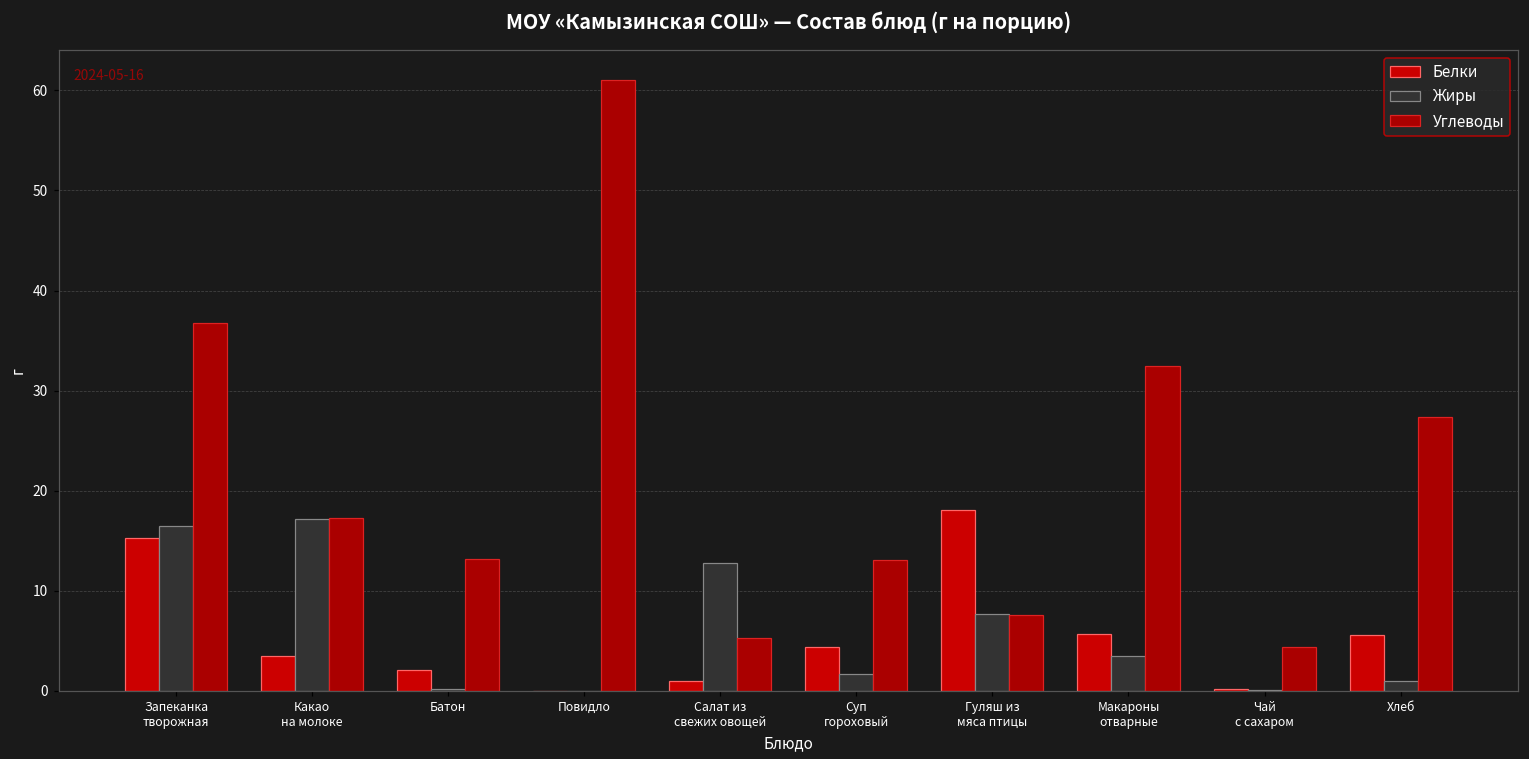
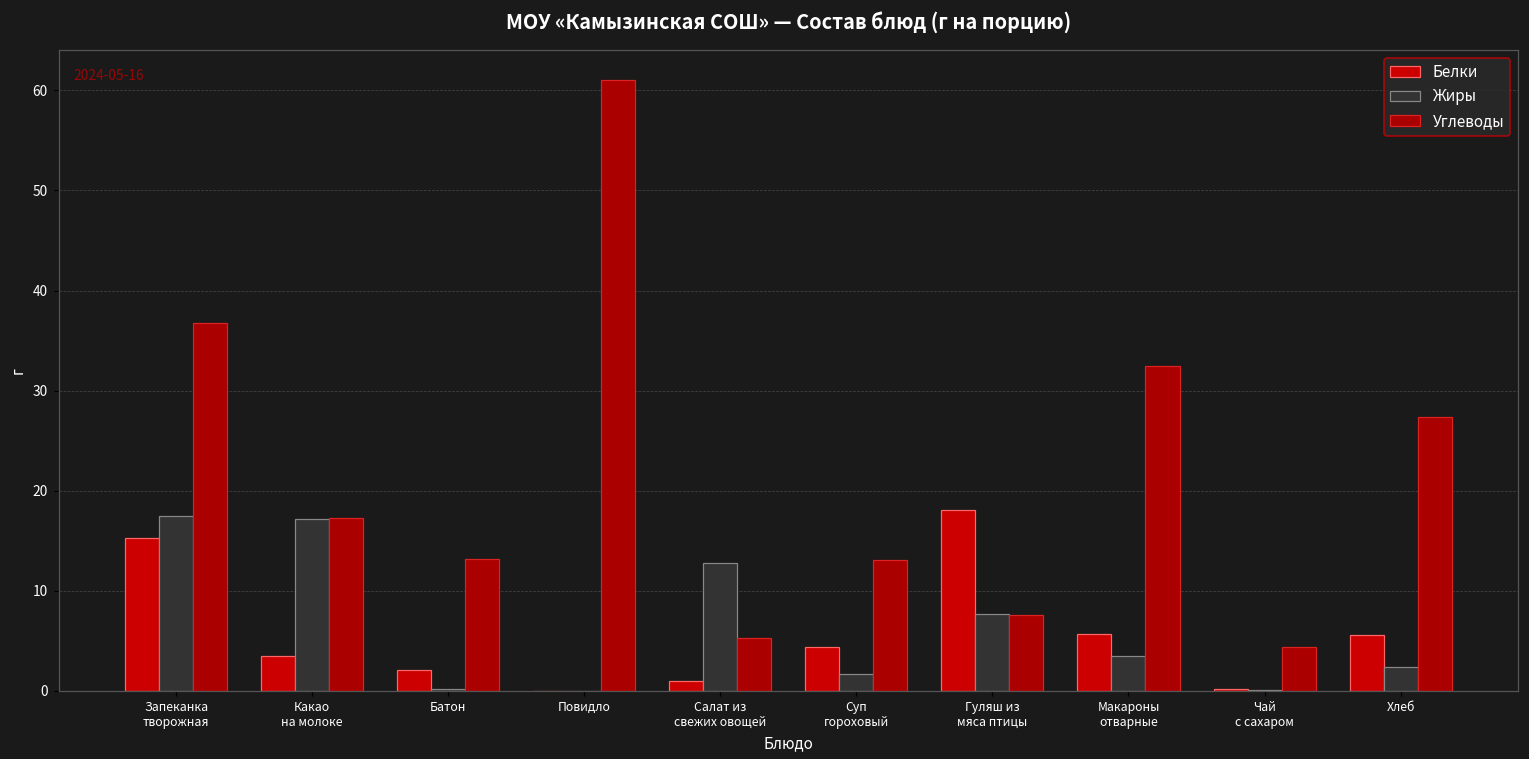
  {
    "Жиры": {
-     "Запеканка творожная": 16,
+     "Запеканка творожная": 17,
      "Какао на молоке": 17,
      "Повидло": 0,
      "Салат из свежих овощей": 13,
      "Суп гороховый": 2,
      "Гуляш из мяса птицы": 8,
      "Макароны отварные": 3,
-     "Хлеб": 1
+     "Хлеб": 2
    }
  }
